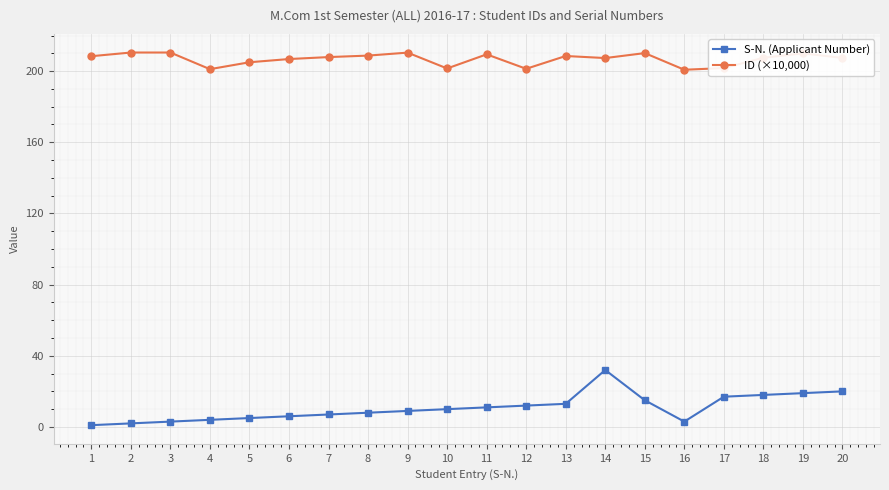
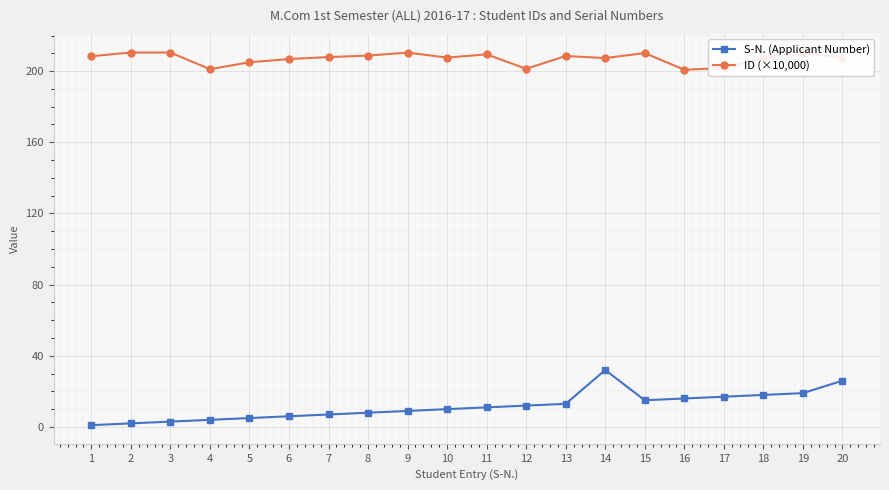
  {
    "S-N. (Applicant Number)": {
      "1": 1,
      "2": 2,
      "3": 3,
      "4": 4,
      "5": 5,
      "6": 6,
      "7": 7,
      "8": 8,
      "9": 9,
      "10": 10,
      "11": 11,
      "12": 12,
      "13": 13,
      "14": 32,
      "15": 15,
-     "16": 3,
+     "16": 16,
      "17": 17,
      "18": 18,
      "19": 19,
-     "20": 20
+     "20": 26
    },
    "ID (×10,000)": {
      "1": 208,
      "2": 210,
      "3": 210,
      "4": 201,
      "5": 205,
      "6": 207,
      "7": 208,
      "8": 209,
      "9": 210,
-     "10": 201,
+     "10": 208,
      "11": 209,
      "12": 201,
      "13": 208,
      "14": 207,
      "15": 210,
      "16": 201
    }
  }
